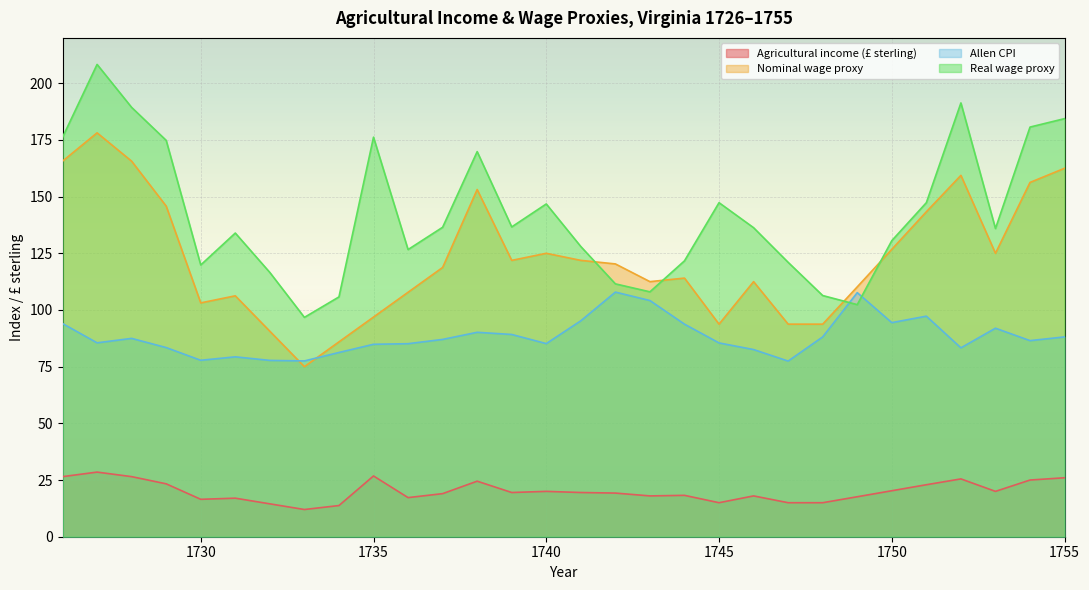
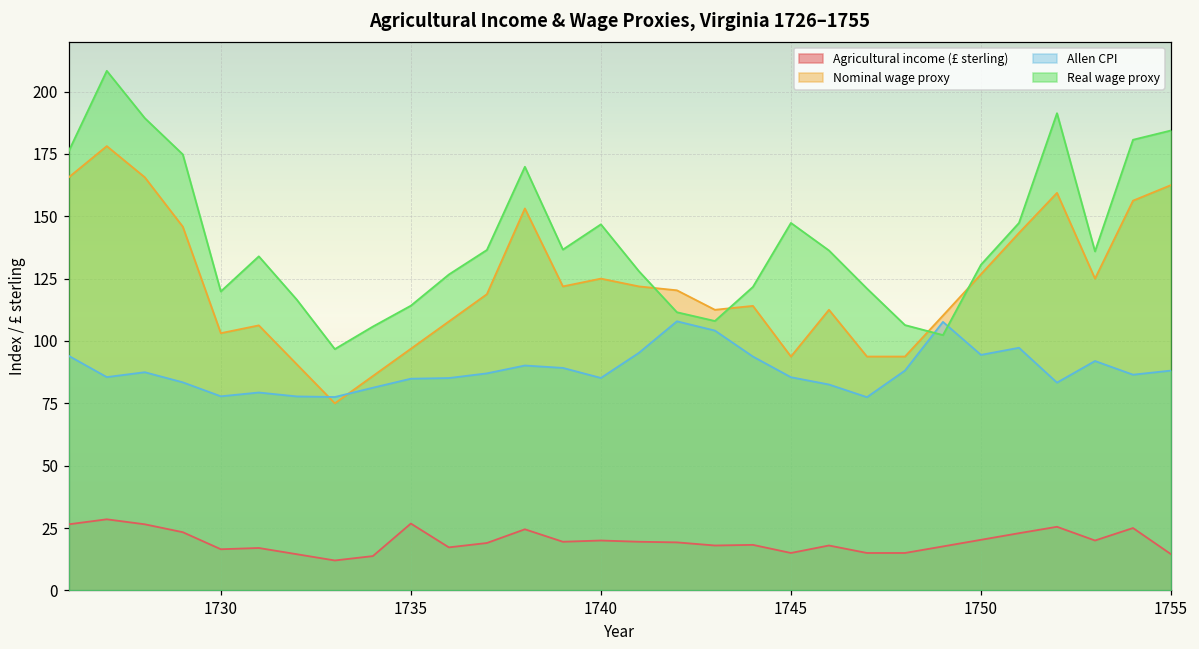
  {
    "Agricultural income (£ sterling)": {
      "1730": 17,
      "1735": 27,
      "1740": 20,
      "1745": 15,
      "1750": 20,
-     "1755": 26
+     "1755": 15
    },
    "Nominal wage proxy": {
      "1730": 103,
      "1735": 97,
      "1740": 125,
      "1745": 94,
      "1750": 127,
      "1755": 163
    },
    "Allen CPI": {
      "1730": 78,
      "1735": 85,
      "1740": 85,
      "1745": 85,
      "1750": 94,
      "1755": 88
    },
    "Real wage proxy": {
      "1730": 120,
-     "1735": 176,
+     "1735": 114,
      "1740": 147,
      "1745": 147,
      "1750": 131,
      "1755": 184
    }
  }
